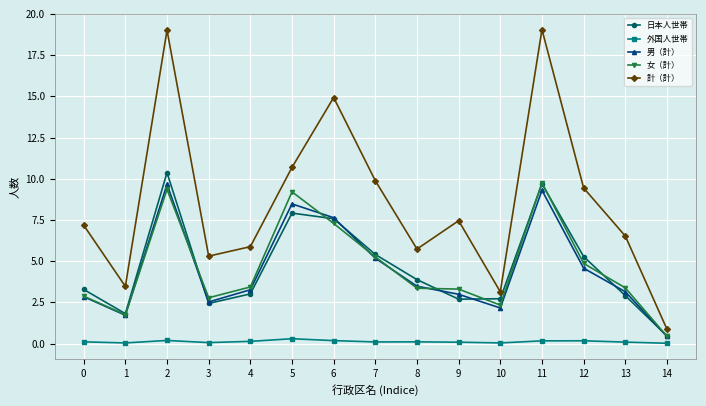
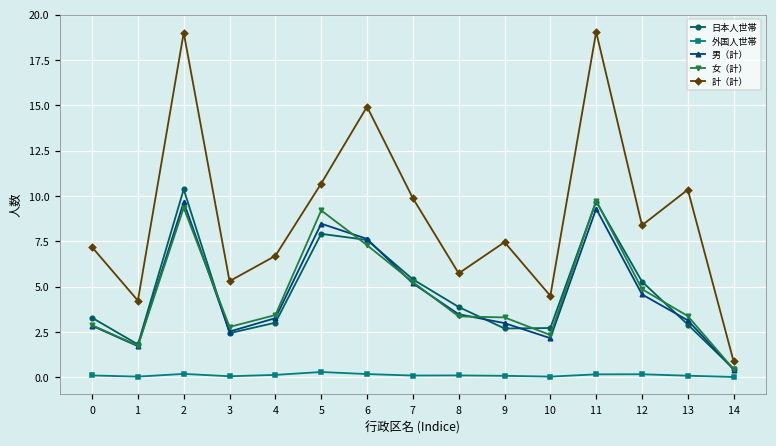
  {
    "計（計）": {
      "0": 7.2,
-     "1": 3.5,
+     "1": 4.2,
      "2": 19.0,
      "3": 5.3,
-     "4": 5.9,
+     "4": 6.7,
      "5": 10.7,
      "6": 14.9,
      "7": 9.9,
      "8": 5.7,
      "9": 7.5,
-     "10": 3.1,
+     "10": 4.5,
      "11": 19.1,
-     "12": 9.4,
-     "13": 6.5,
+     "12": 8.4,
+     "13": 10.4,
      "14": 0.9
    }
  }
